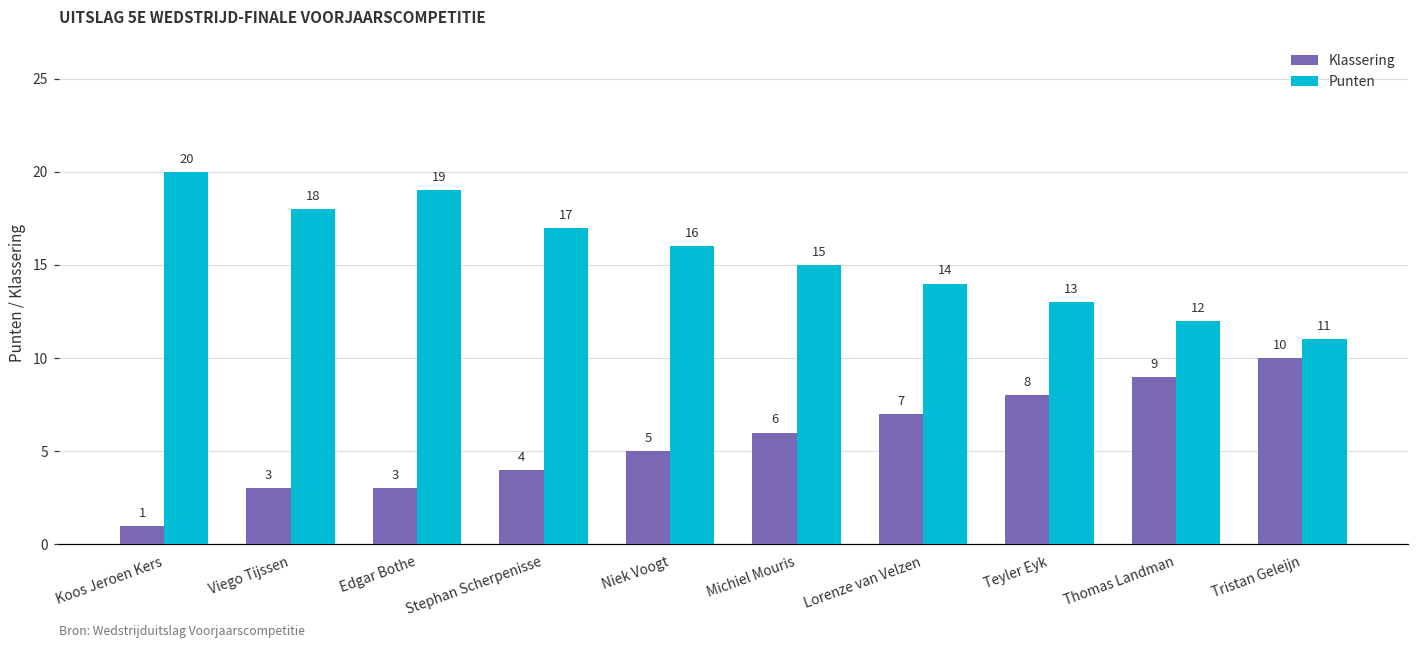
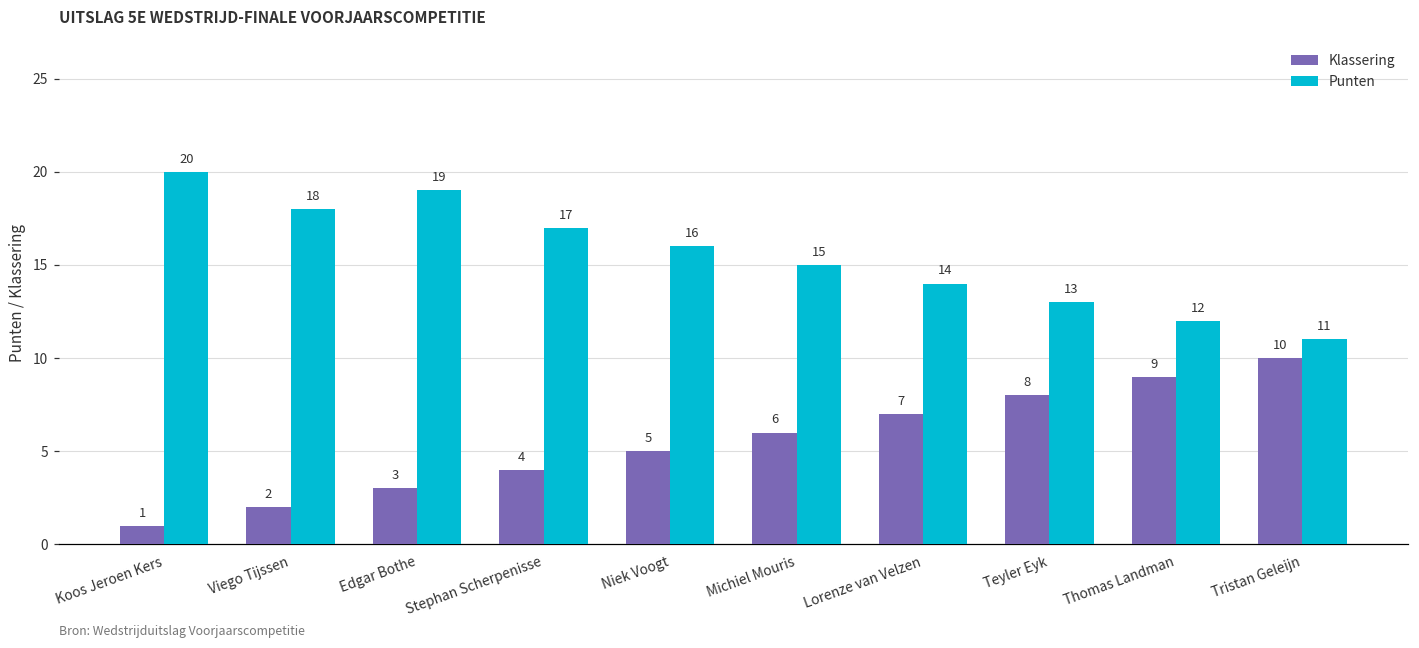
  {
    "Klassering": {
      "Koos Jeroen Kers": 1,
-     "Viego Tijssen": 3,
+     "Viego Tijssen": 2,
      "Edgar Bothe": 3,
      "Stephan Scherpenisse": 4,
      "Niek Voogt": 5,
      "Michiel Mouris": 6,
      "Lorenze van Velzen": 7,
      "Teyler Eyk": 8,
      "Thomas Landman": 9,
      "Tristan Geleijn": 10
    },
    "Punten": {
      "Koos Jeroen Kers": 20,
      "Viego Tijssen": 18,
      "Edgar Bothe": 19,
      "Stephan Scherpenisse": 17,
      "Niek Voogt": 16,
      "Michiel Mouris": 15,
      "Lorenze van Velzen": 14,
      "Teyler Eyk": 13,
      "Thomas Landman": 12,
      "Tristan Geleijn": 11
    }
  }
